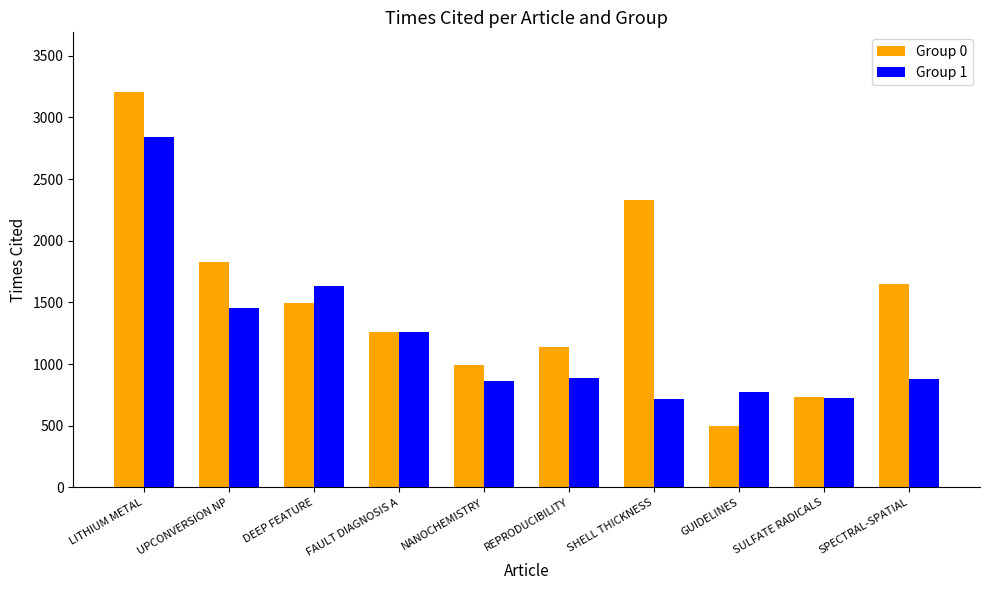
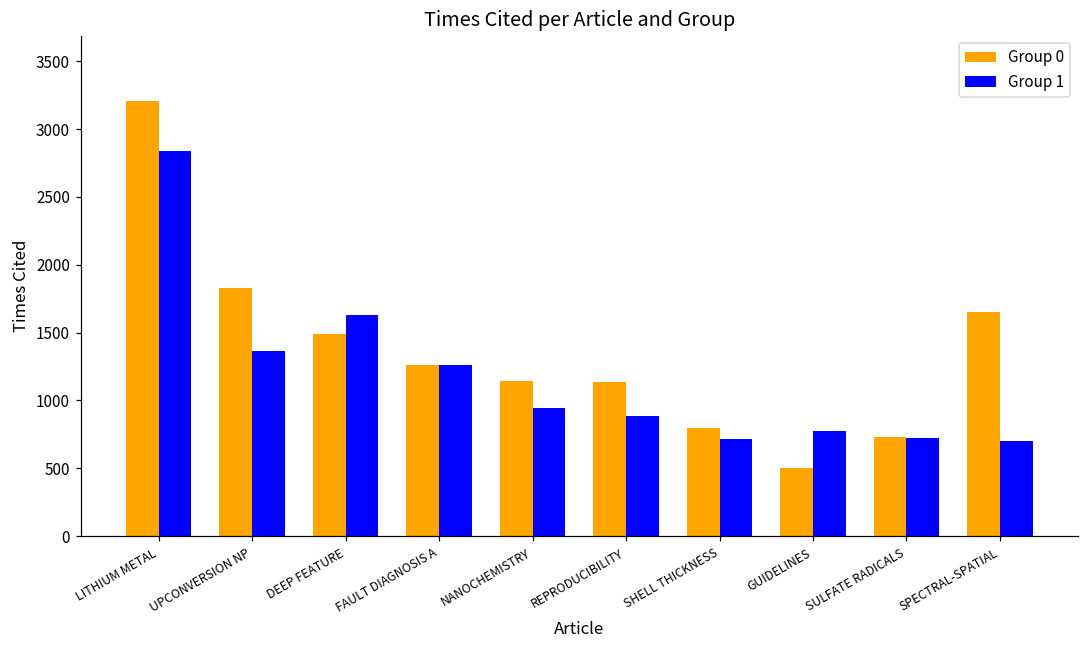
  {
    "Group 0": {
      "LITHIUM METAL": 3210,
      "UPCONVERSION NP": 1830,
      "DEEP FEATURE": 1490,
      "FAULT DIAGNOSIS A": 1260,
-     "NANOCHEMISTRY": 990,
+     "NANOCHEMISTRY": 1140,
      "REPRODUCIBILITY": 1140,
-     "SHELL THICKNESS": 2330,
+     "SHELL THICKNESS": 800,
      "GUIDELINES": 500,
      "SULFATE RADICALS": 730,
      "SPECTRAL-SPATIAL": 1650
    },
    "Group 1": {
      "LITHIUM METAL": 2840,
-     "UPCONVERSION NP": 1450,
+     "UPCONVERSION NP": 1370,
      "DEEP FEATURE": 1630,
      "FAULT DIAGNOSIS A": 1260,
-     "NANOCHEMISTRY": 870,
+     "NANOCHEMISTRY": 940,
      "REPRODUCIBILITY": 890,
      "SHELL THICKNESS": 710,
      "GUIDELINES": 770,
      "SULFATE RADICALS": 730,
-     "SPECTRAL-SPATIAL": 880
+     "SPECTRAL-SPATIAL": 700
    }
  }
